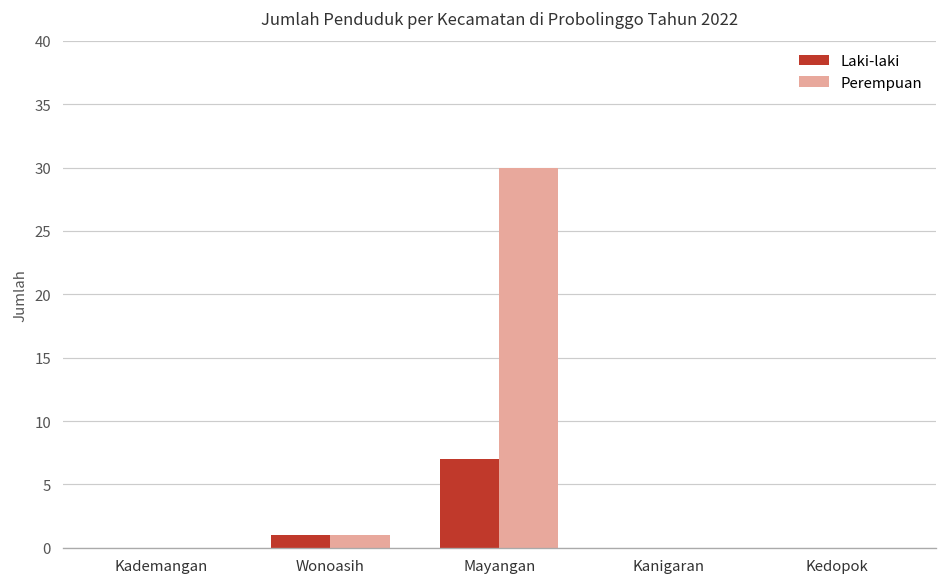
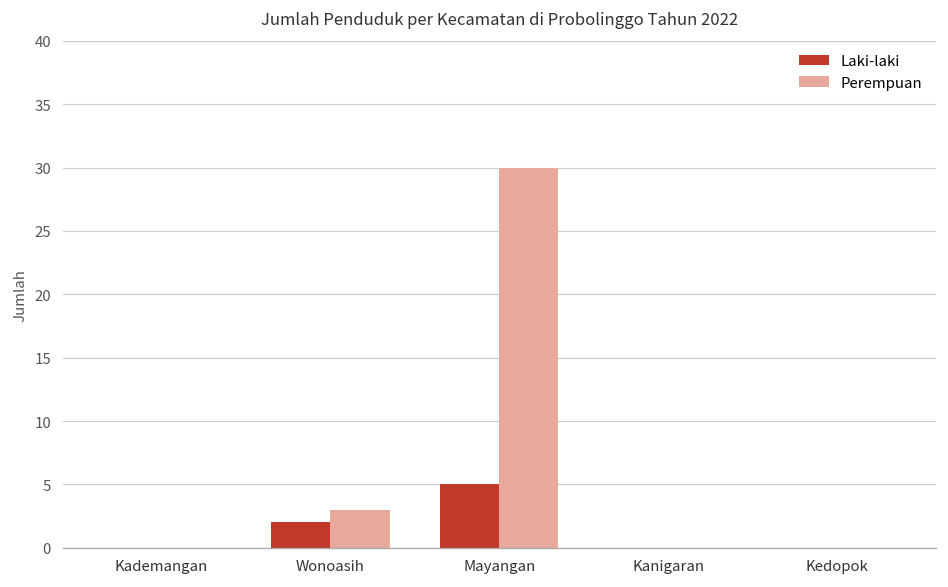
  {
    "Laki-laki": {
      "Kademangan": 0,
-     "Wonoasih": 1,
-     "Mayangan": 7,
+     "Wonoasih": 2,
+     "Mayangan": 5,
      "Kanigaran": 0,
      "Kedopok": 0
    },
    "Perempuan": {
      "Kademangan": 0,
-     "Wonoasih": 1,
+     "Wonoasih": 3,
      "Mayangan": 30,
      "Kanigaran": 0,
      "Kedopok": 0
    }
  }
